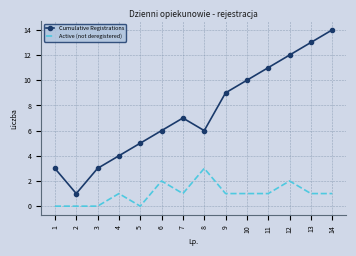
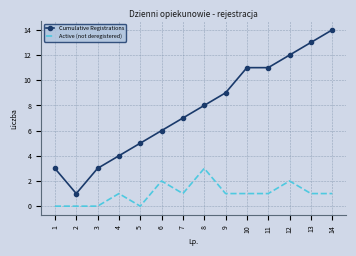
  {
    "Cumulative Registrations": {
      "1": 3,
      "2": 1,
      "3": 3,
      "4": 4,
      "5": 5,
      "6": 6,
      "7": 7,
-     "8": 6,
+     "8": 8,
      "9": 9,
-     "10": 10,
+     "10": 11,
      "11": 11,
      "12": 12,
      "13": 13,
      "14": 14
    },
    "Active (not deregistered)": {
      "1": 0,
      "2": 0,
      "3": 0,
      "4": 1,
      "5": 0,
      "6": 2,
      "7": 1,
      "8": 3,
      "9": 1,
      "10": 1,
      "11": 1,
      "12": 2,
      "13": 1,
      "14": 1
    }
  }
